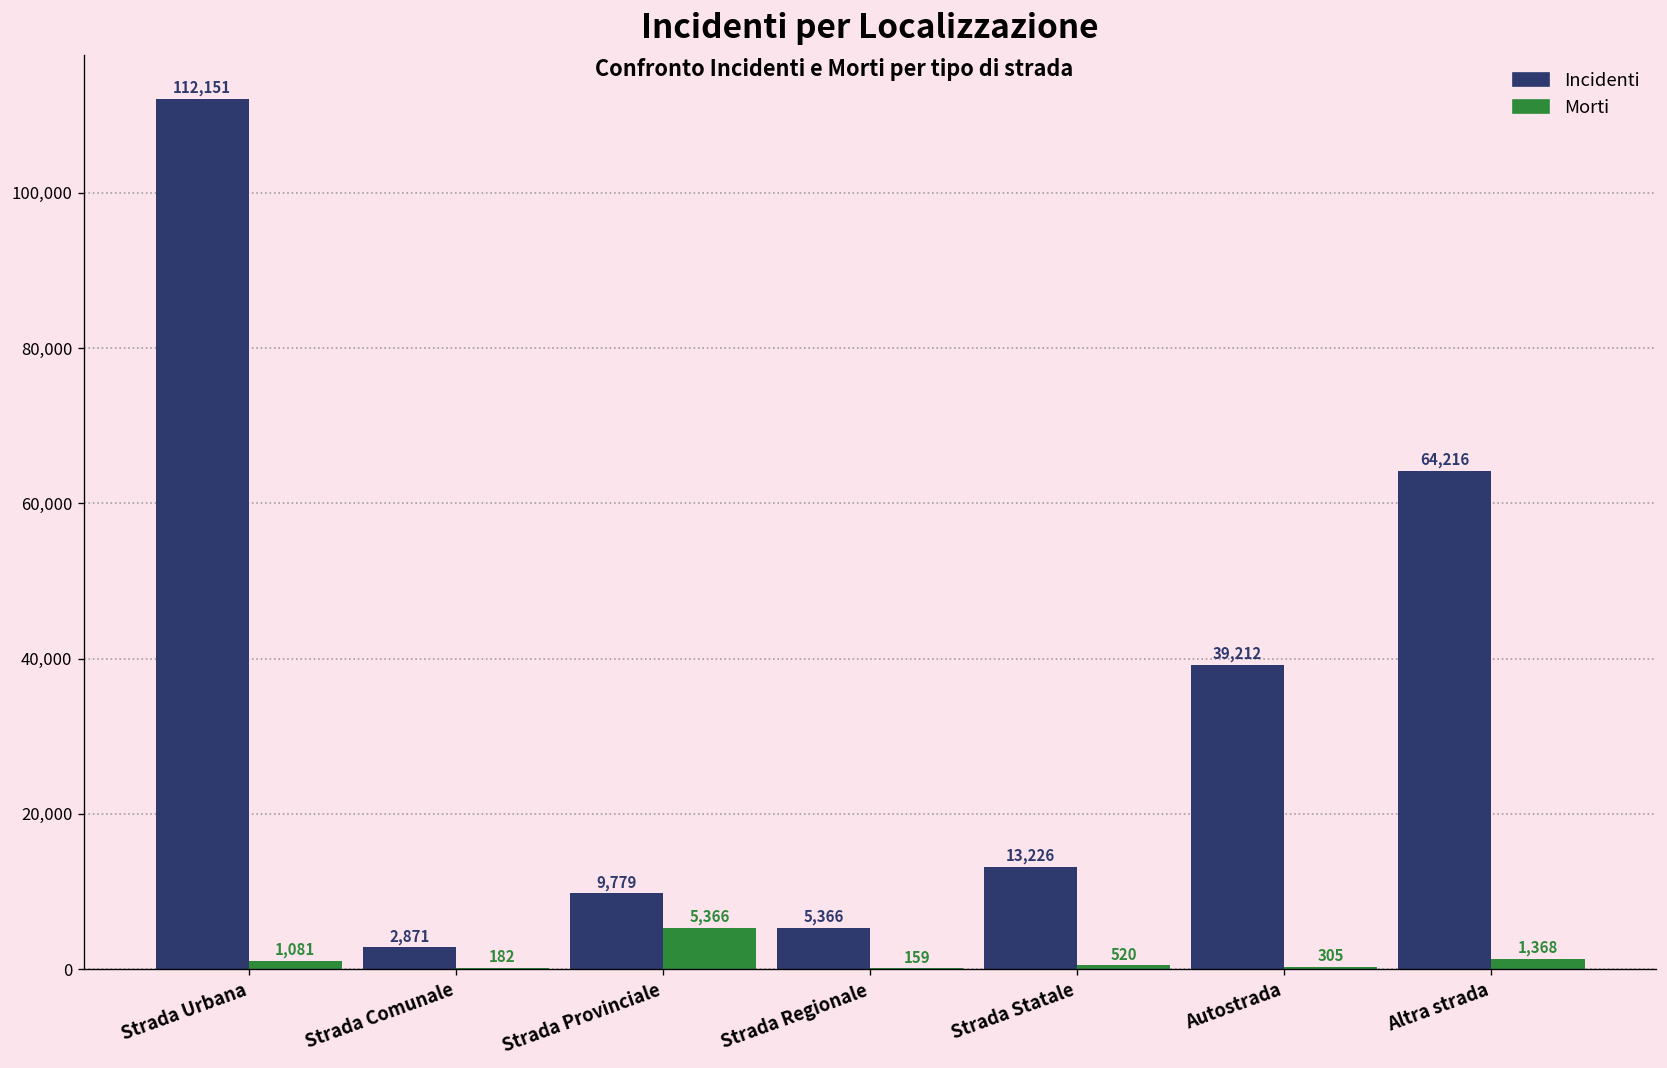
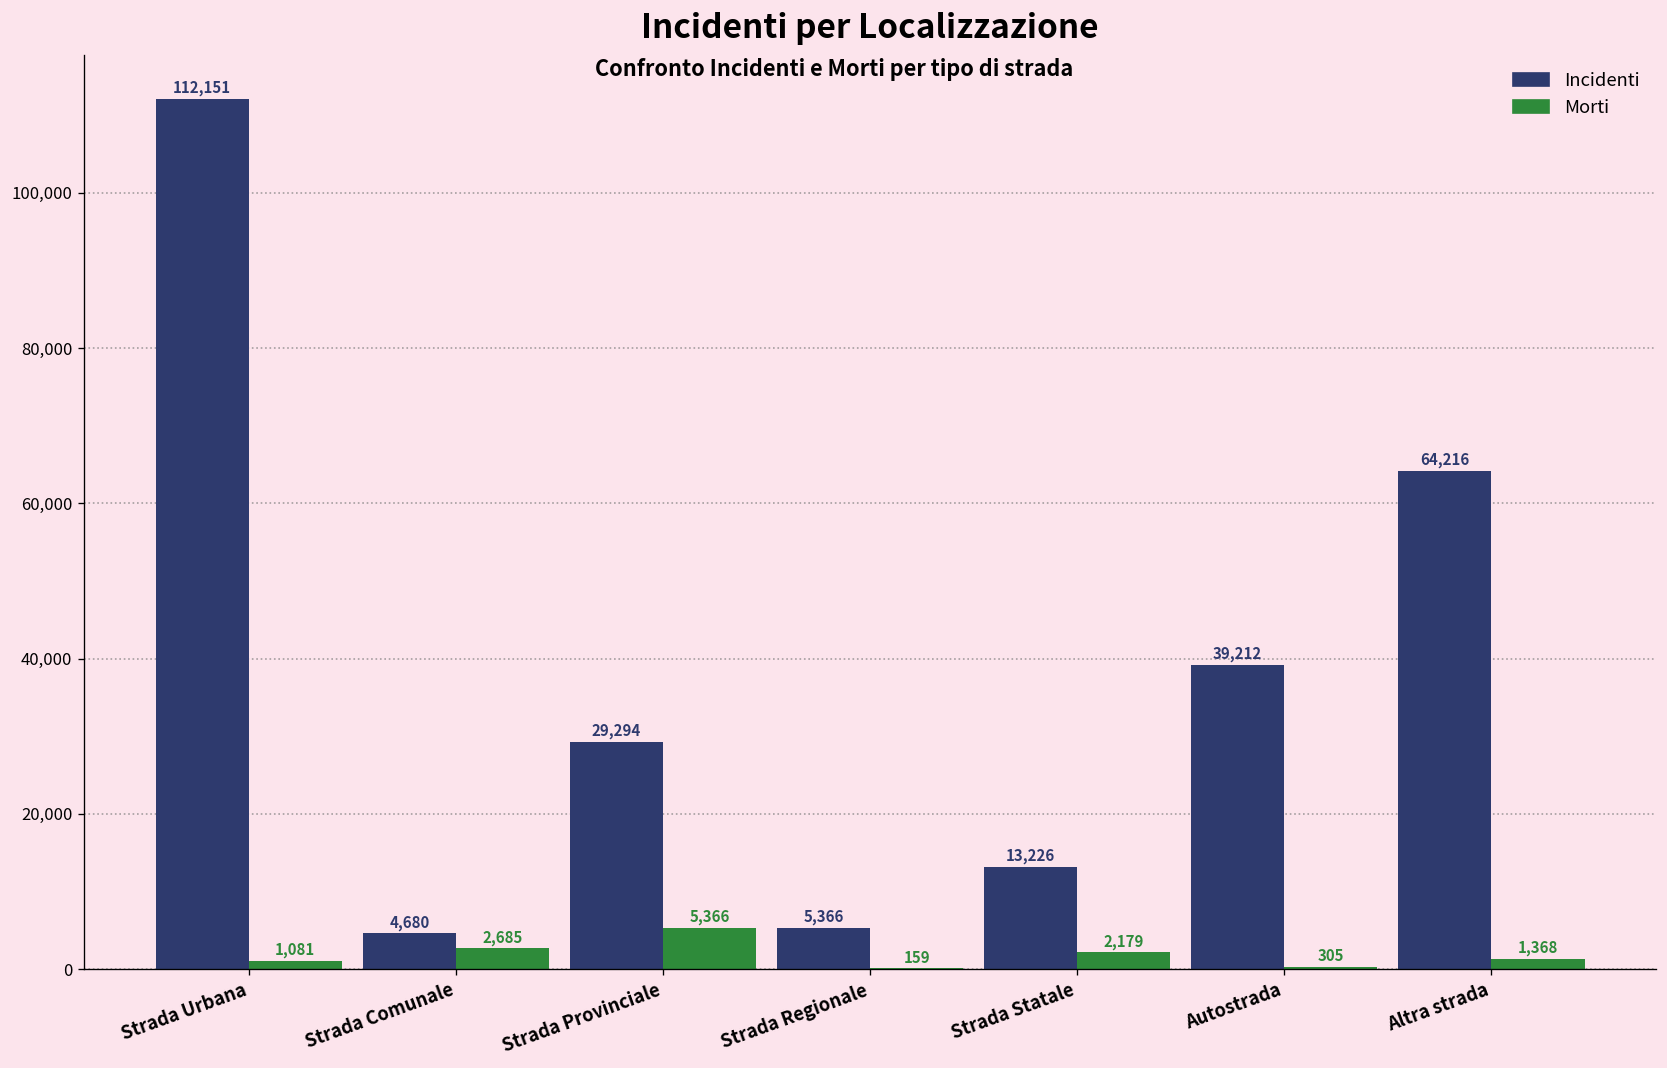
  {
    "Incidenti": {
      "Strada Urbana": "112,151",
-     "Strada Comunale": "2,871",
-     "Strada Provinciale": "9,779",
+     "Strada Comunale": "4,680",
+     "Strada Provinciale": "29,294",
      "Strada Regionale": "5,366",
      "Strada Statale": "13,226",
      "Autostrada": "39,212",
      "Altra strada": "64,216"
    },
    "Morti": {
      "Strada Urbana": "1,081",
-     "Strada Comunale": "182",
+     "Strada Comunale": "2,685",
      "Strada Provinciale": "5,366",
      "Strada Regionale": "159",
-     "Strada Statale": "520",
+     "Strada Statale": "2,179",
      "Autostrada": "305",
      "Altra strada": "1,368"
    }
  }
